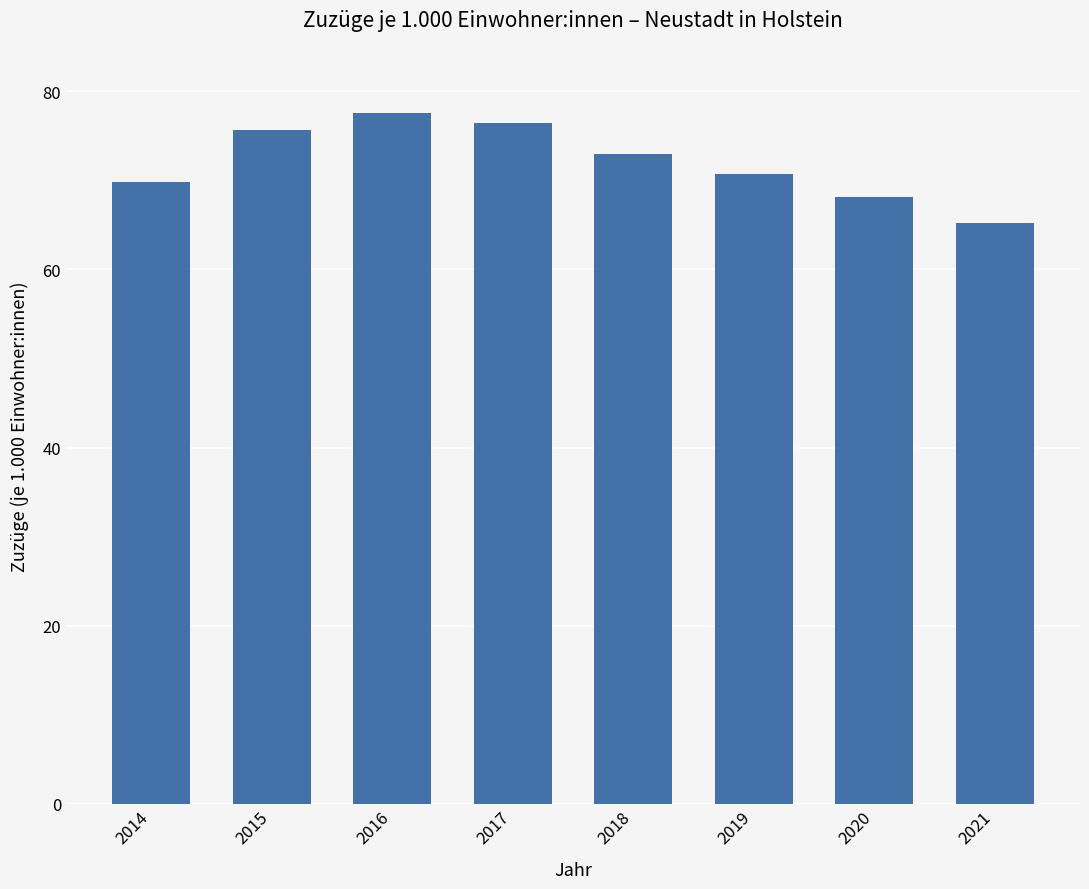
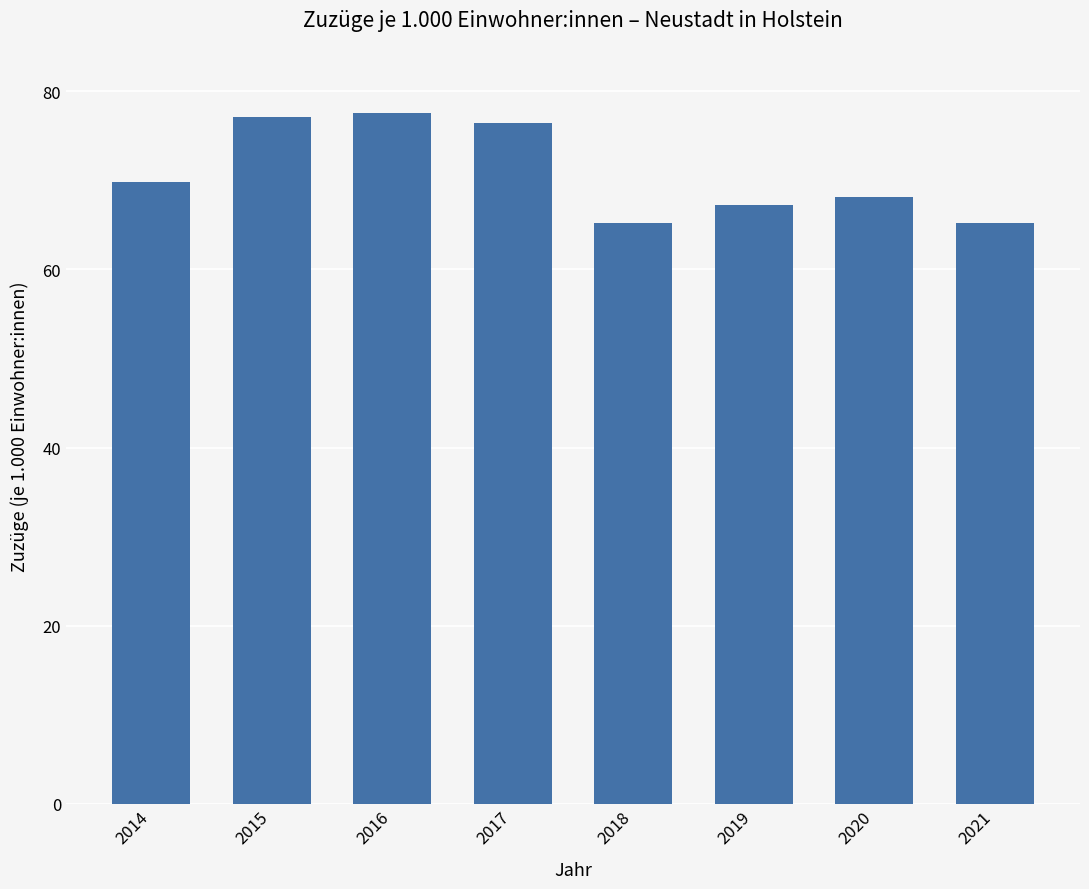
  {
    "2014": 70,
-   "2015": 76,
+   "2015": 77,
    "2016": 78,
    "2017": 76,
-   "2018": 73,
-   "2019": 71,
+   "2018": 65,
+   "2019": 67,
    "2020": 68,
    "2021": 65
  }
